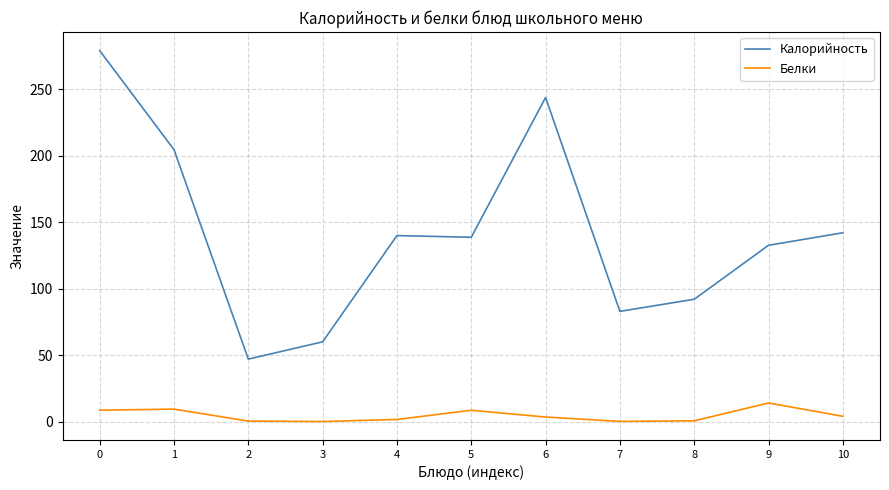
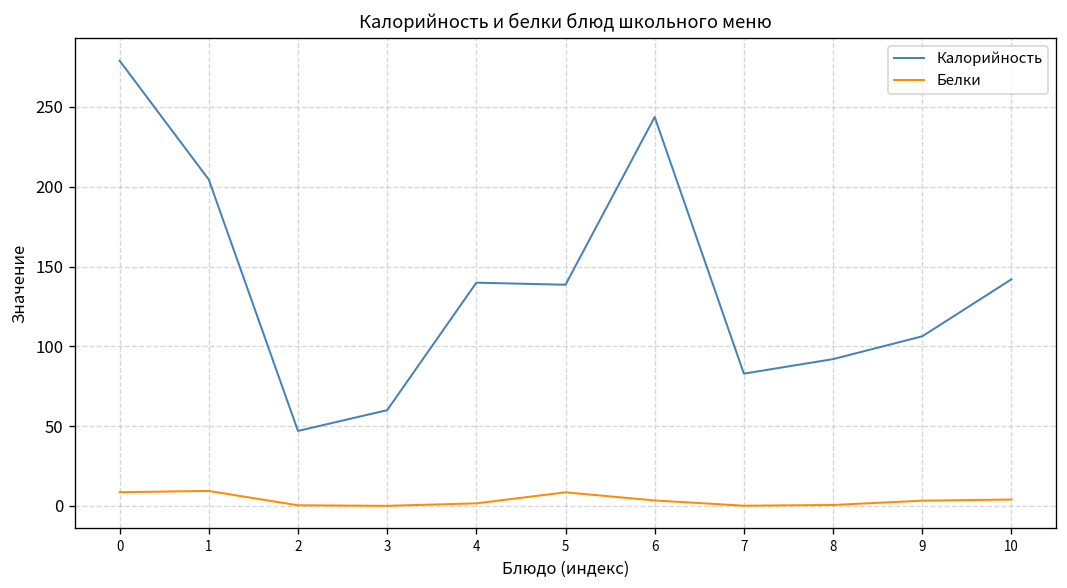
  {
    "Калорийность": {
      "0": 279,
      "1": 205,
      "2": 47,
      "3": 60,
      "4": 140,
      "5": 139,
      "6": 244,
      "7": 83,
      "8": 92,
-     "9": 133,
+     "9": 106,
      "10": 142
    },
    "Белки": {
      "0": 9,
      "1": 9,
      "2": 0,
      "3": 0,
      "4": 2,
      "5": 9,
      "6": 3,
      "7": 0,
      "8": 1,
-     "9": 14,
+     "9": 3,
      "10": 4
    }
  }
